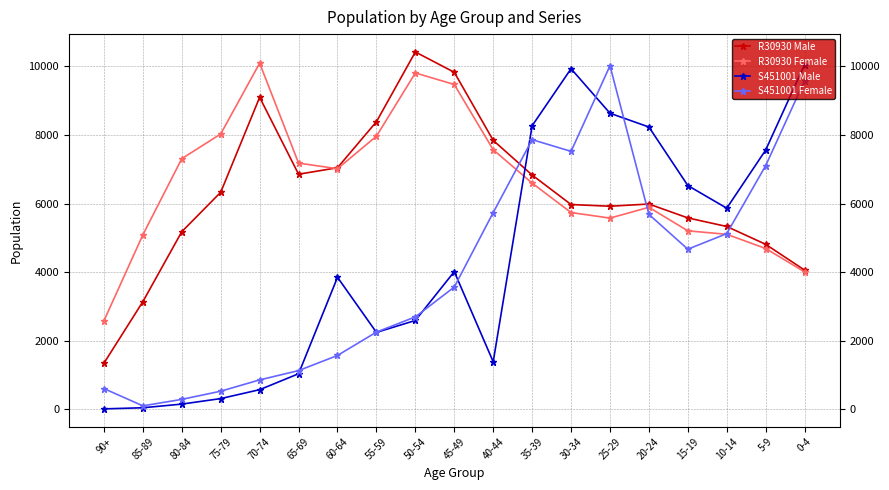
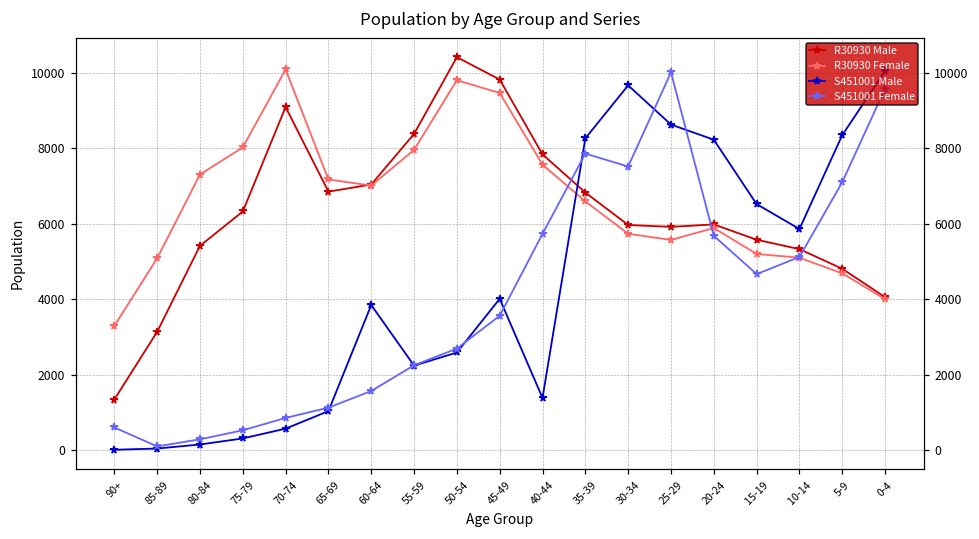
  {
    "R30930 Male": {
      "90+": 1300,
      "85-89": 3100,
-     "80-84": 5200,
+     "80-84": 5400,
      "75-79": 6300,
      "70-74": 9100,
      "65-69": 6900,
      "55-59": 8400,
      "50-54": 10400,
      "45-49": 9800,
      "40-44": 7800,
      "35-39": 6800,
      "30-34": 6000,
      "25-29": 5900,
      "20-24": 6000,
      "15-19": 5600,
      "10-14": 5300,
      "5-9": 4800
    },
    "R30930 Female": {
-     "90+": 2600,
+     "90+": 3300,
      "85-89": 5100,
      "80-84": 7300,
      "75-79": 8000,
      "70-74": 10100,
      "65-69": 7200,
      "55-59": 8000,
      "50-54": 9800,
      "45-49": 9500,
      "40-44": 7600,
      "35-39": 6600,
      "30-34": 5700,
      "25-29": 5600,
      "20-24": 5900,
      "15-19": 5200,
      "5-9": 4700
    },
    "S451001 Male": {
      "90+": 0,
      "80-84": 100,
      "75-79": 300,
      "70-74": 600,
      "65-69": 1000,
      "60-64": 3800,
      "50-54": 2600,
      "45-49": 4000,
      "40-44": 1400,
      "35-39": 8300,
-     "30-34": 9900,
+     "30-34": 9700,
      "25-29": 8600,
      "20-24": 8200,
      "15-19": 6500,
      "10-14": 5900,
-     "5-9": 7600
+     "5-9": 8400
    },
    "S451001 Female": {
      "90+": 600,
      "80-84": 300,
      "75-79": 500,
      "70-74": 900,
      "65-69": 1100,
      "60-64": 1600,
      "50-54": 2700,
      "45-49": 3600,
      "40-44": 5700,
      "35-39": 7900,
      "30-34": 7500,
      "25-29": 10000,
      "20-24": 5700,
      "15-19": 4700,
      "5-9": 7100
    }
  }
